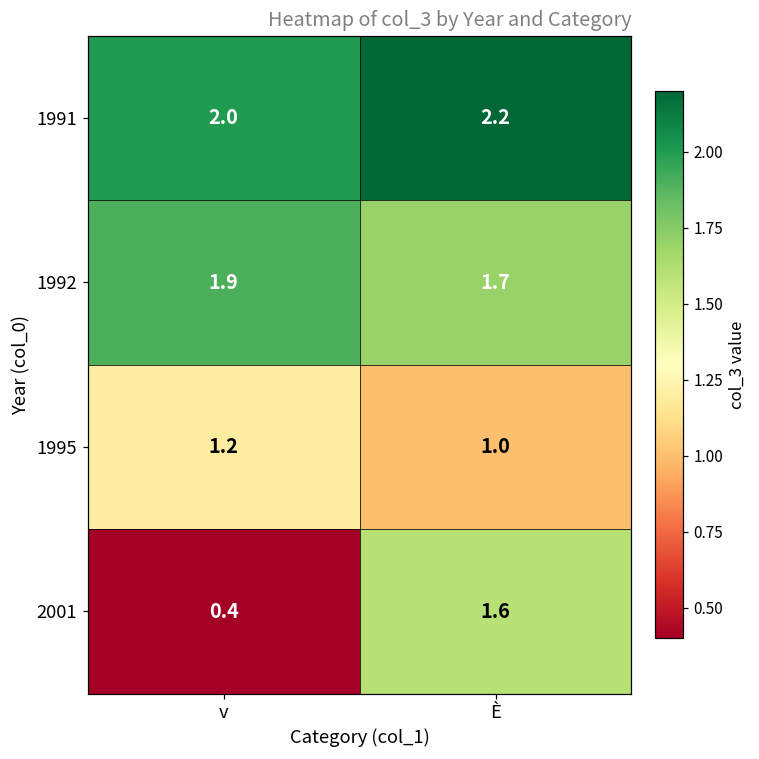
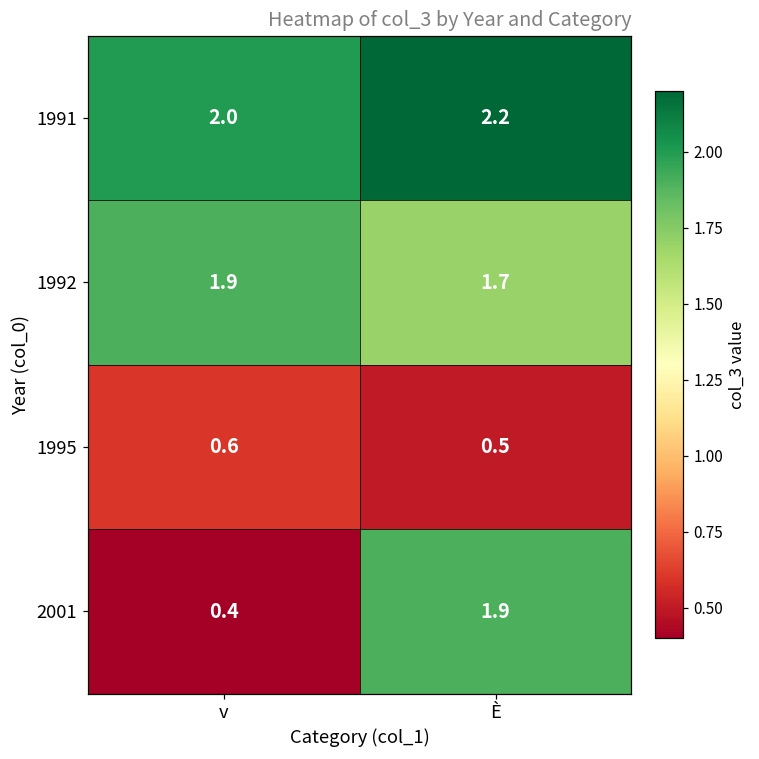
  {
    "1991": {
      "v": 2.0,
      "È": 2.2
    },
    "1992": {
      "v": 1.9,
      "È": 1.7
    },
    "1995": {
-     "v": 1.2,
-     "È": 1.0
+     "v": 0.6,
+     "È": 0.5
    },
    "2001": {
      "v": 0.4,
-     "È": 1.6
+     "È": 1.9
    }
  }
